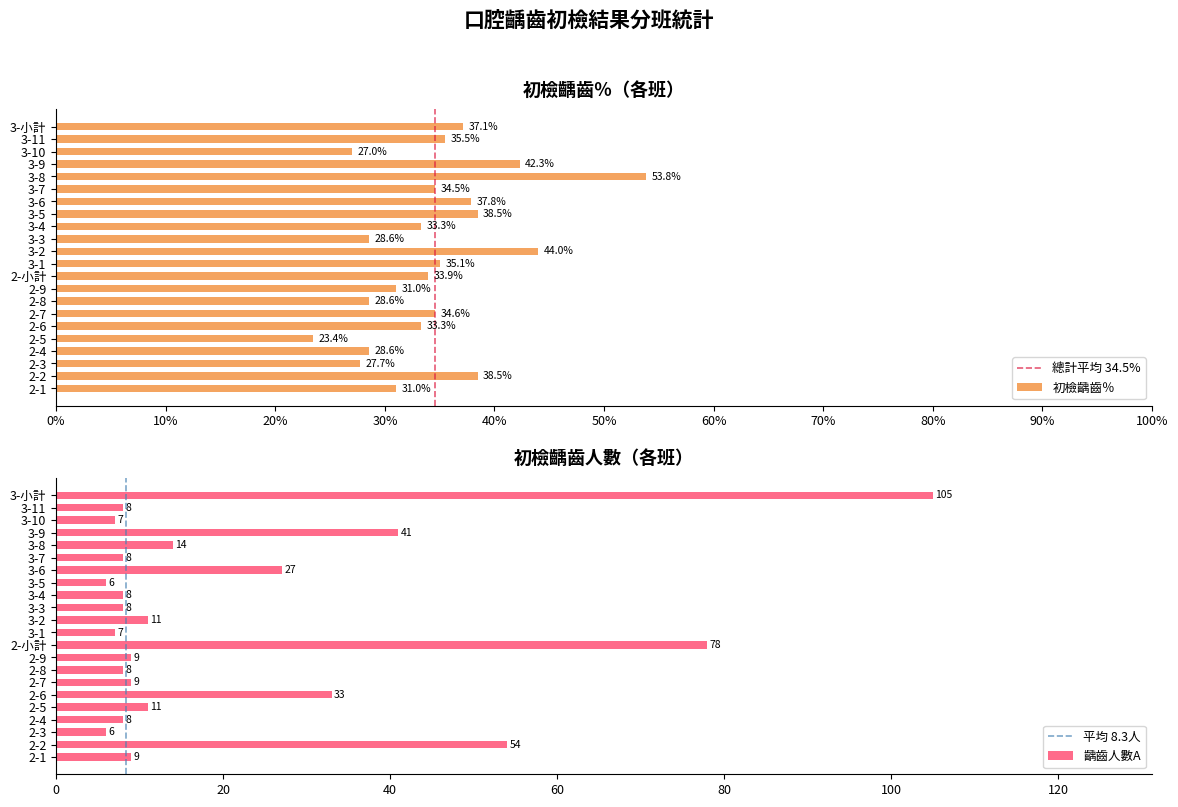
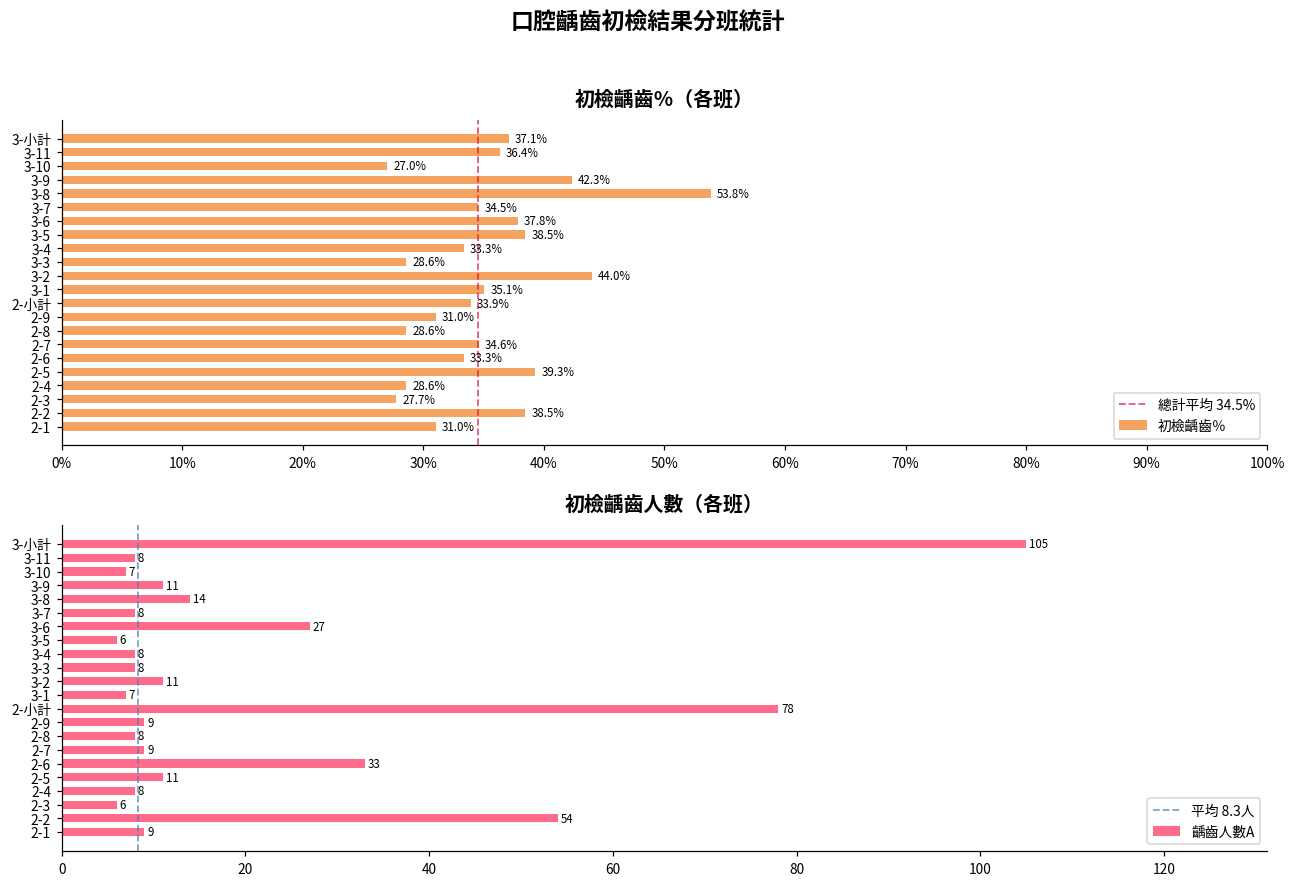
  {
    "初檢齲齒％（各班）": {
      "3-小計": "37.1%",
-     "3-11": "35.5%",
+     "3-11": "36.4%",
      "3-10": "27.0%",
      "3-9": "42.3%",
      "3-8": "53.8%",
      "3-7": "34.5%",
      "3-6": "37.8%",
      "3-5": "38.5%",
      "3-4": "33.3%",
      "3-3": "28.6%",
      "3-2": "44.0%",
      "3-1": "35.1%",
      "2-小計": "33.9%",
      "2-9": "31.0%",
      "2-8": "28.6%",
      "2-7": "34.6%",
      "2-6": "33.3%",
-     "2-5": "23.4%",
+     "2-5": "39.3%",
      "2-4": "28.6%",
      "2-3": "27.7%",
      "2-2": "38.5%",
      "2-1": "31.0%"
    },
    "初檢齲齒人數（各班）": {
      "3-小計": "105",
      "3-11": "8",
      "3-10": "7",
-     "3-9": "41",
+     "3-9": "11",
      "3-8": "14",
      "3-7": "8",
      "3-6": "27",
      "3-5": "6",
      "3-4": "8",
      "3-3": "8",
      "3-2": "11",
      "3-1": "7",
      "2-小計": "78",
      "2-9": "9",
      "2-8": "8",
      "2-7": "9",
      "2-6": "33",
      "2-5": "11",
      "2-4": "8",
      "2-3": "6",
      "2-2": "54",
      "2-1": "9"
    }
  }
